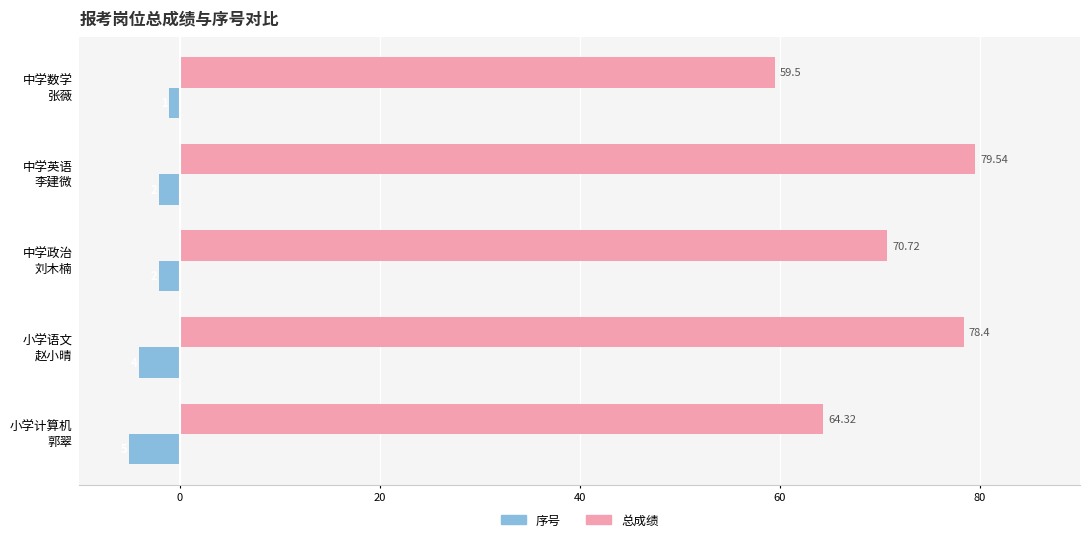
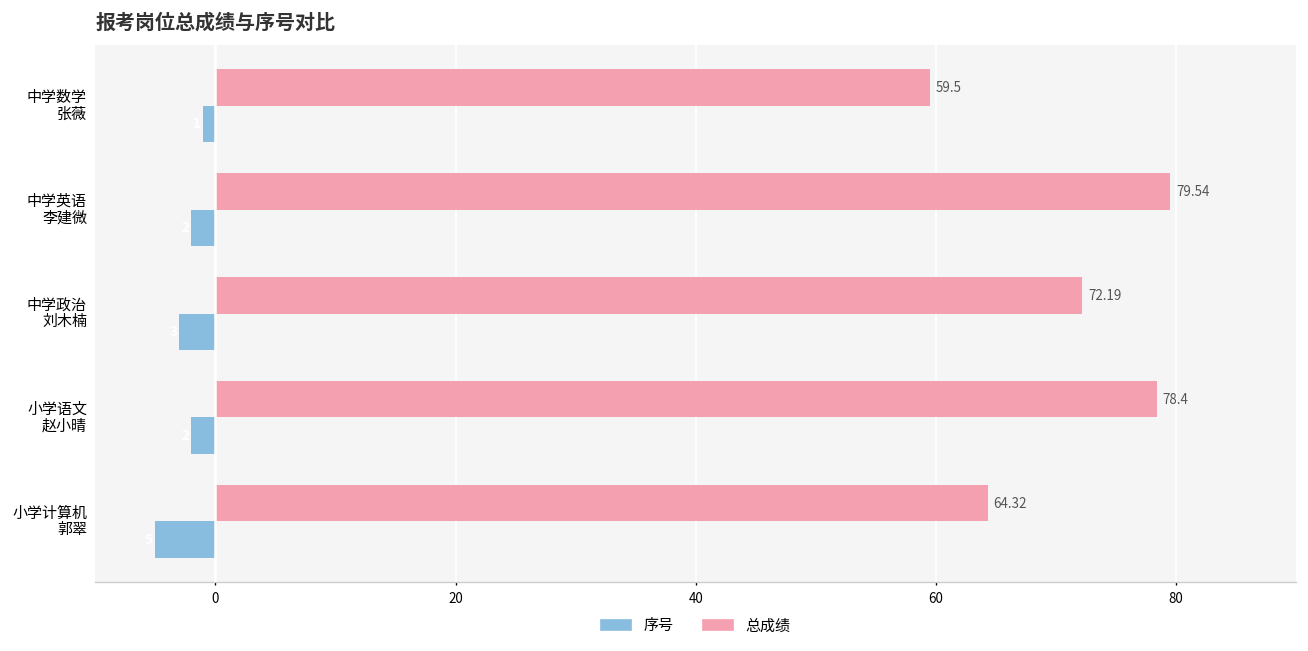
  {
    "序号": {
      "中学数学 张薇": -1.0,
      "中学英语 李建微": -2.0,
-     "中学政治 刘木楠": -2.0,
-     "小学语文 赵小晴": -4.0,
+     "中学政治 刘木楠": -3.0,
+     "小学语文 赵小晴": -2.0,
      "小学计算机 郭翠": -5.0
    },
    "总成绩": {
      "中学数学 张薇": 59.5,
      "中学英语 李建微": 79.54,
-     "中学政治 刘木楠": 70.72,
+     "中学政治 刘木楠": 72.19,
      "小学语文 赵小晴": 78.4,
      "小学计算机 郭翠": 64.32
    }
  }
